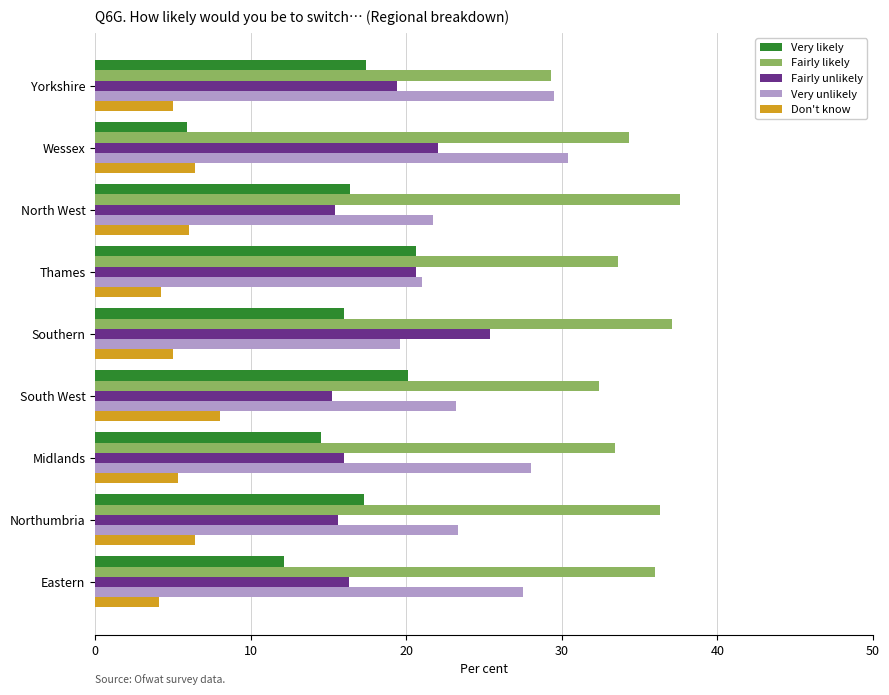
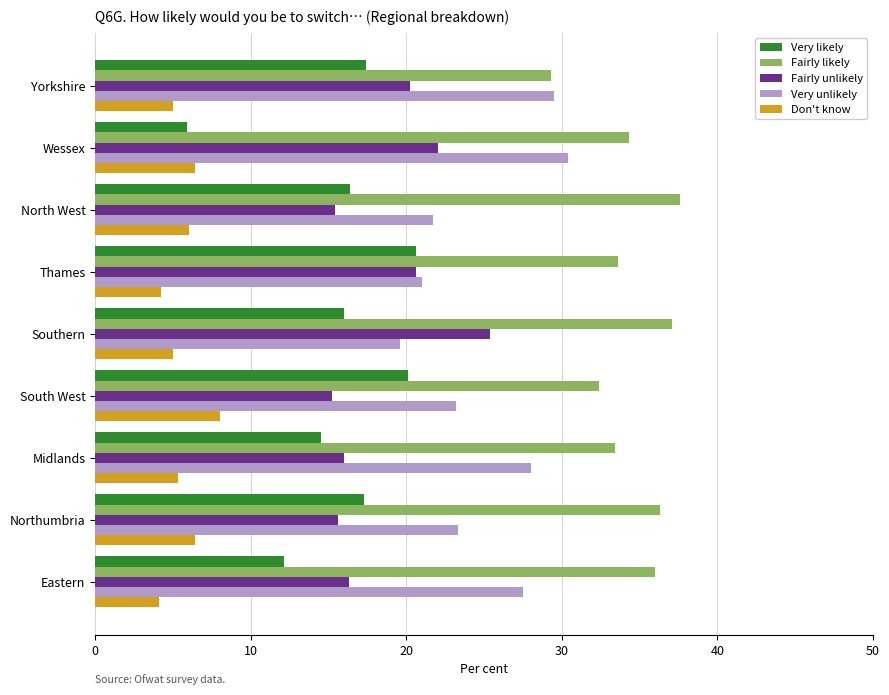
  {
    "Very likely": {
      "Yorkshire": 17.4,
      "Wessex": 5.9,
      "North West": 16.4,
      "Thames": 20.6,
      "Southern": 16.0,
      "South West": 20.1,
      "Midlands": 14.5,
      "Northumbria": 17.3,
      "Eastern": 12.1
    },
    "Fairly likely": {
      "Yorkshire": 29.3,
      "Wessex": 34.3,
      "North West": 37.6,
      "Thames": 33.6,
      "Southern": 37.1,
      "South West": 32.4,
      "Midlands": 33.4,
      "Northumbria": 36.3,
      "Eastern": 36.0
    },
    "Fairly unlikely": {
-     "Yorkshire": 19.4,
+     "Yorkshire": 20.2,
      "Wessex": 22.0,
      "North West": 15.4,
      "Thames": 20.6,
      "Southern": 25.4,
      "South West": 15.2,
      "Midlands": 16.0,
      "Northumbria": 15.6,
      "Eastern": 16.3
    },
    "Very unlikely": {
      "Yorkshire": 29.5,
      "Wessex": 30.4,
      "North West": 21.7,
      "Thames": 21.0,
      "Southern": 19.6,
      "South West": 23.2,
      "Midlands": 28.0,
      "Northumbria": 23.3,
      "Eastern": 27.5
    },
    "Don't know": {
      "Yorkshire": 5.0,
      "Wessex": 6.4,
      "North West": 6.0,
      "Thames": 4.2,
      "Southern": 5.0,
      "South West": 8.0,
      "Midlands": 5.3,
      "Northumbria": 6.4,
      "Eastern": 4.1
    }
  }
